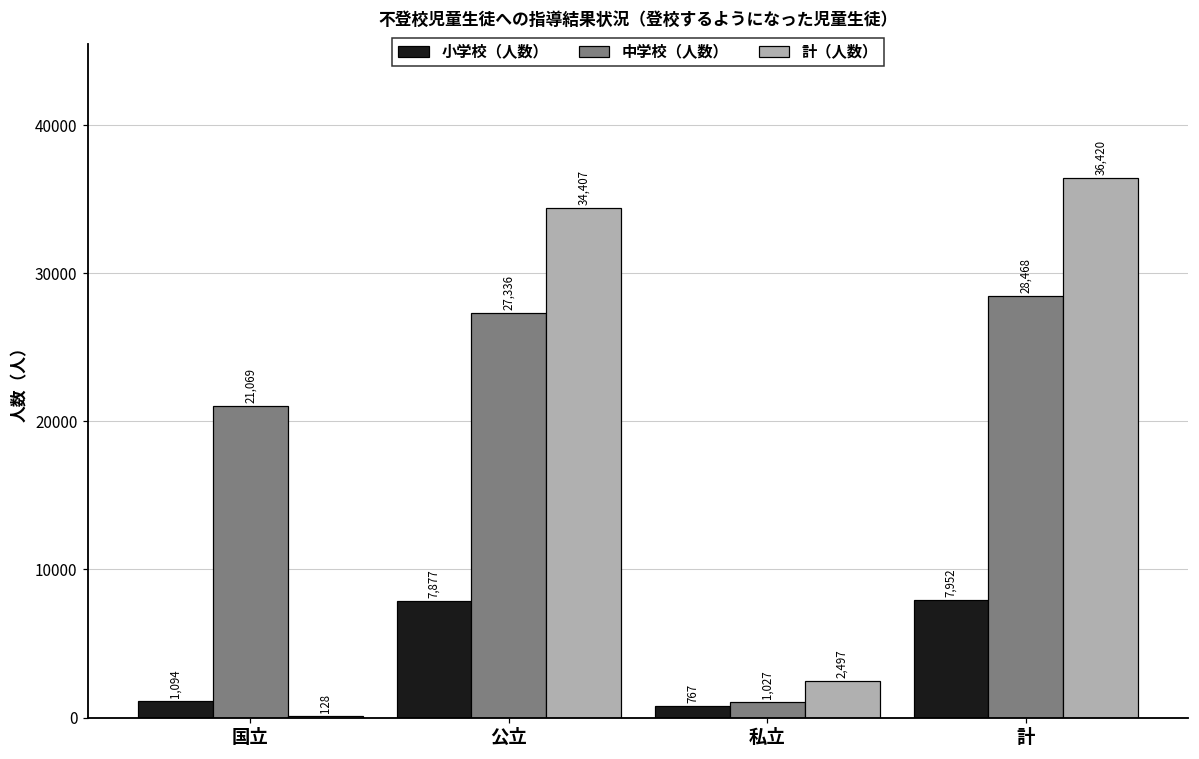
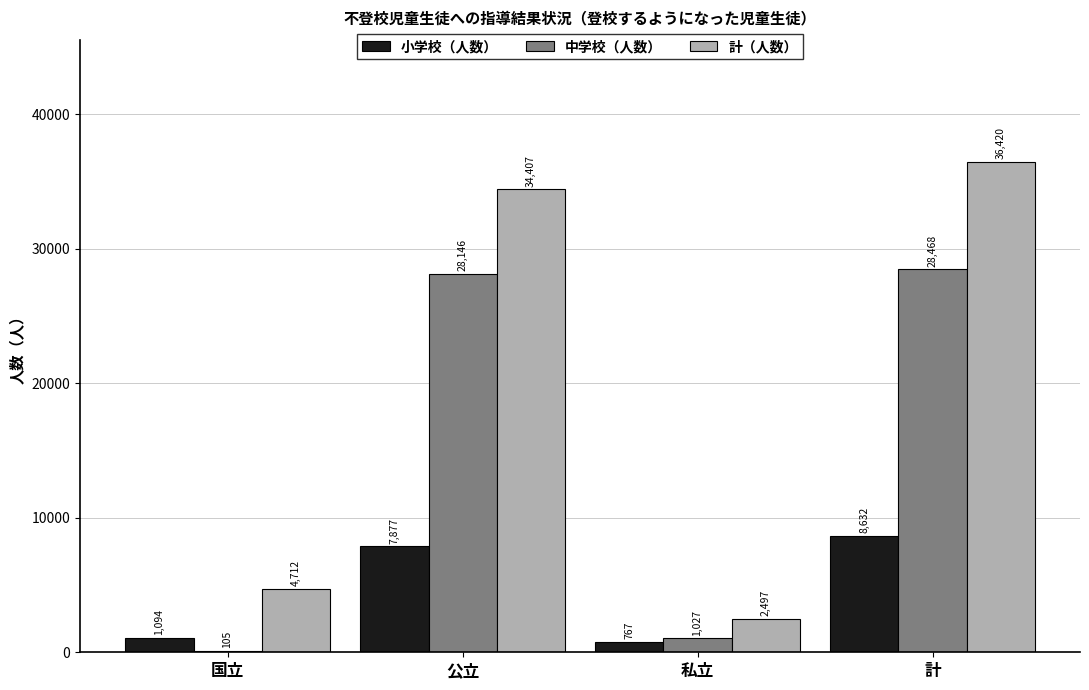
  {
    "小学校（人数）": {
      "国立": "1,094",
      "公立": "7,877",
      "私立": "767",
-     "計": "7,952"
+     "計": "8,632"
    },
    "中学校（人数）": {
-     "国立": "21,069",
-     "公立": "27,336",
+     "国立": "105",
+     "公立": "28,146",
      "私立": "1,027",
      "計": "28,468"
    },
    "計（人数）": {
-     "国立": "128",
+     "国立": "4,712",
      "公立": "34,407",
      "私立": "2,497",
      "計": "36,420"
    }
  }
